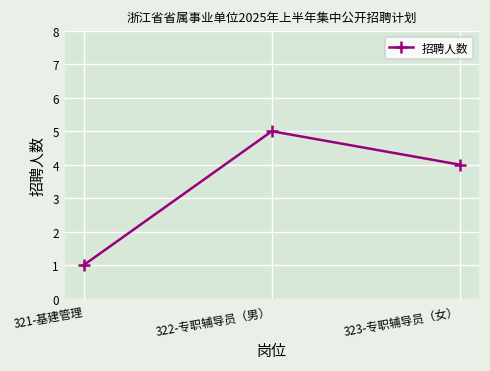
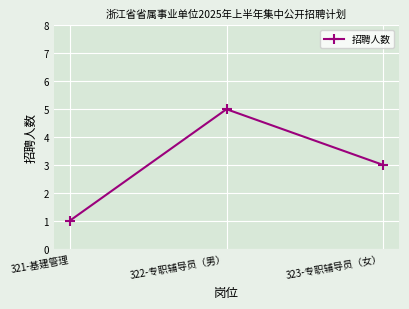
  {
    "321-基建管理": 1,
    "322-专职辅导员（男）": 5,
-   "323-专职辅导员（女）": 4
+   "323-专职辅导员（女）": 3
  }
